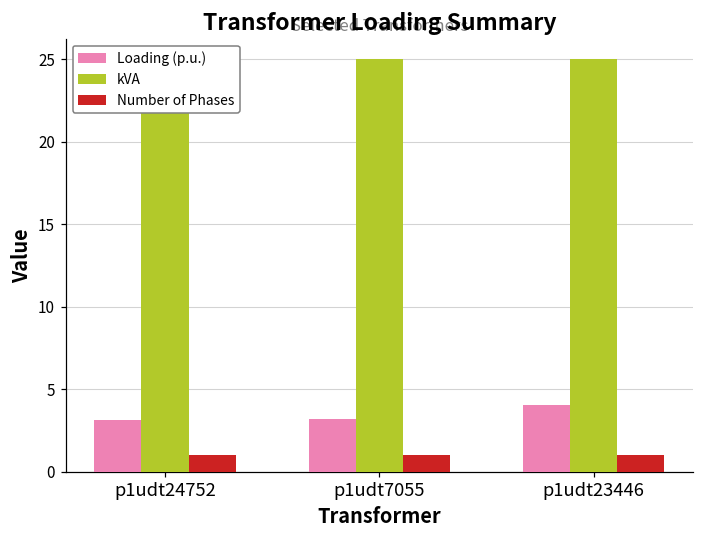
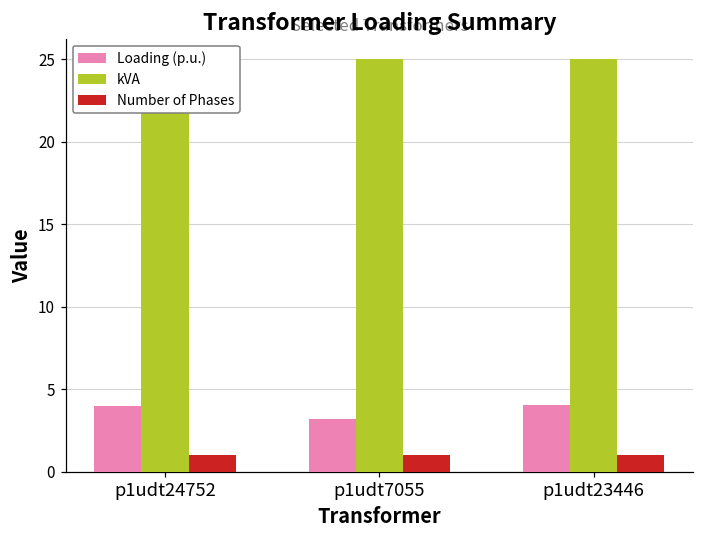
  {
    "Loading (p.u.)": {
-     "p1udt24752": 3.1,
+     "p1udt24752": 4.0,
      "p1udt7055": 3.2,
      "p1udt23446": 4.1
    },
    "kVA": {
      "p1udt7055": 25.0,
      "p1udt23446": 25.0
    },
    "Number of Phases": {
      "p1udt24752": 1.0,
      "p1udt7055": 1.0,
      "p1udt23446": 1.0
    }
  }
